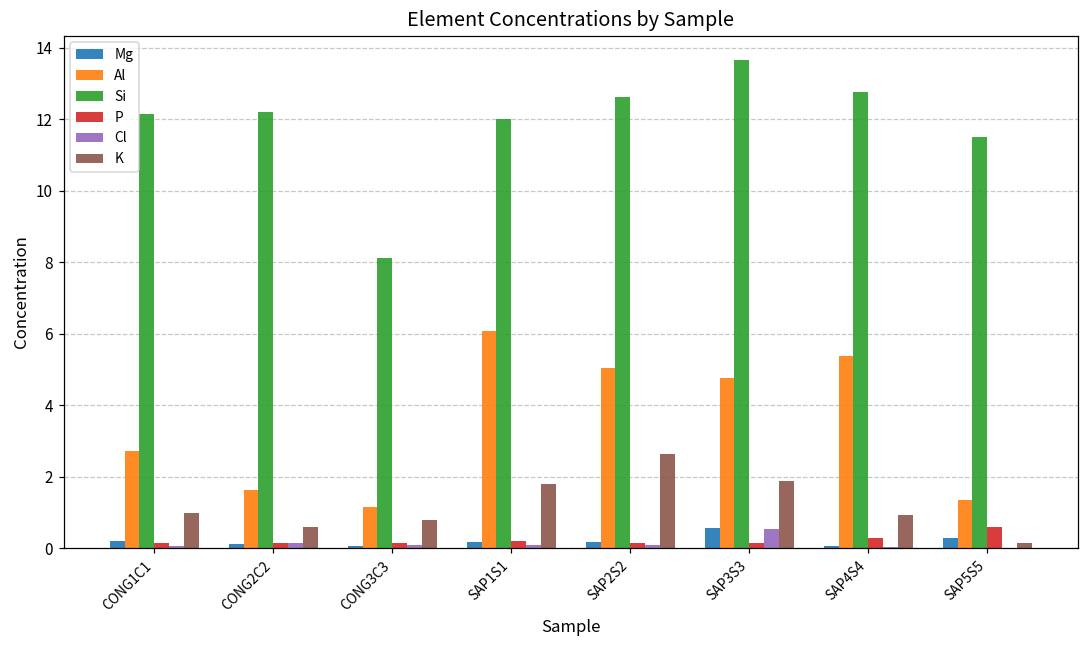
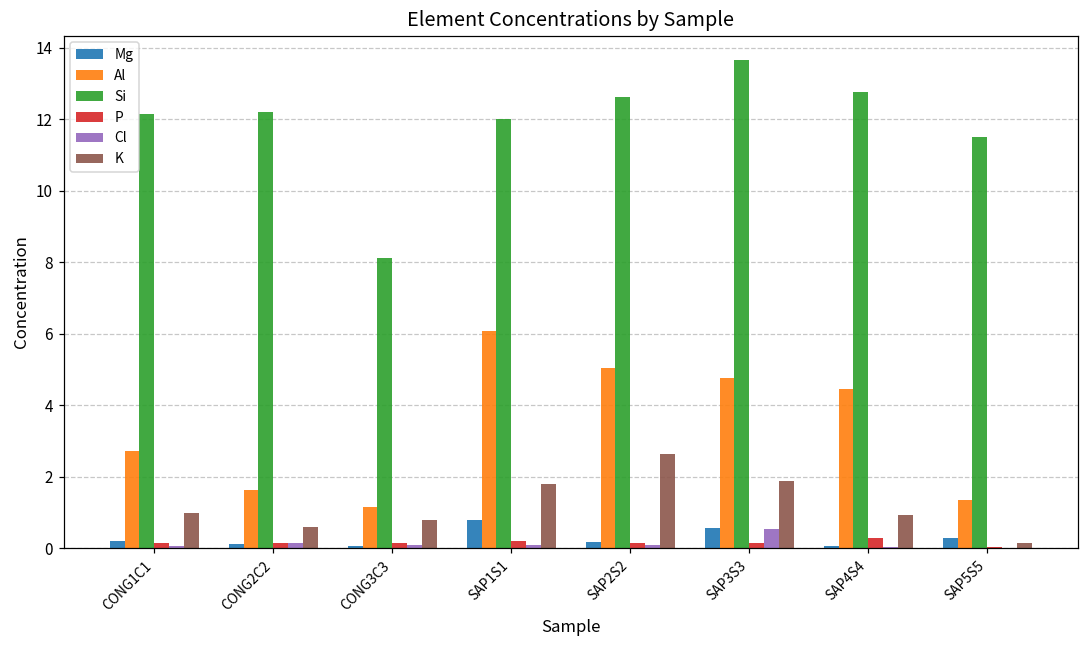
  {
    "Mg": {
      "CONG1C1": 0.2,
      "CONG2C2": 0.1,
-     "SAP1S1": 0.2,
+     "SAP1S1": 0.8,
      "SAP2S2": 0.2,
      "SAP3S3": 0.6,
      "SAP5S5": 0.3
    },
    "Al": {
      "CONG1C1": 2.7,
      "CONG2C2": 1.6,
      "CONG3C3": 1.2,
      "SAP1S1": 6.1,
      "SAP2S2": 5.0,
      "SAP3S3": 4.8,
-     "SAP4S4": 5.4,
+     "SAP4S4": 4.5,
      "SAP5S5": 1.4
    },
    "Si": {
      "CONG1C1": 12.1,
      "CONG2C2": 12.2,
      "CONG3C3": 8.1,
      "SAP1S1": 12.0,
      "SAP2S2": 12.6,
      "SAP3S3": 13.7,
      "SAP4S4": 12.8,
      "SAP5S5": 11.5
    },
    "P": {
      "CONG1C1": 0.2,
      "CONG2C2": 0.2,
      "CONG3C3": 0.2,
      "SAP1S1": 0.2,
      "SAP2S2": 0.1,
      "SAP3S3": 0.2,
      "SAP4S4": 0.3,
-     "SAP5S5": 0.6
+     "SAP5S5": 0.0
    },
    "Cl": {
      "CONG2C2": 0.1,
      "CONG3C3": 0.1,
      "SAP1S1": 0.1,
      "SAP2S2": 0.1,
      "SAP3S3": 0.5,
      "SAP5S5": 0.0
    },
    "K": {
      "CONG1C1": 1.0,
      "CONG2C2": 0.6,
      "CONG3C3": 0.8,
      "SAP1S1": 1.8,
      "SAP2S2": 2.6,
      "SAP3S3": 1.9,
      "SAP4S4": 0.9,
      "SAP5S5": 0.2
    }
  }
